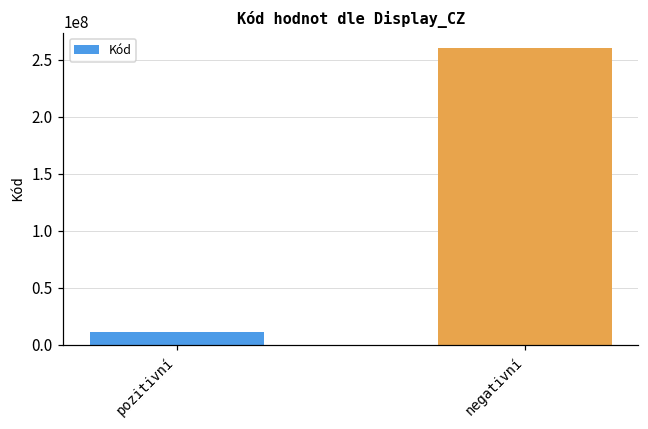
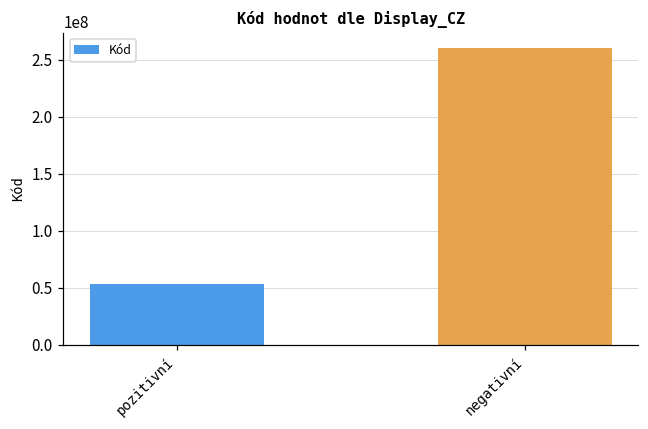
  {
-   "pozitivní": 11000000,
+   "pozitivní": 54000000,
    "negativní": 260000000
  }
